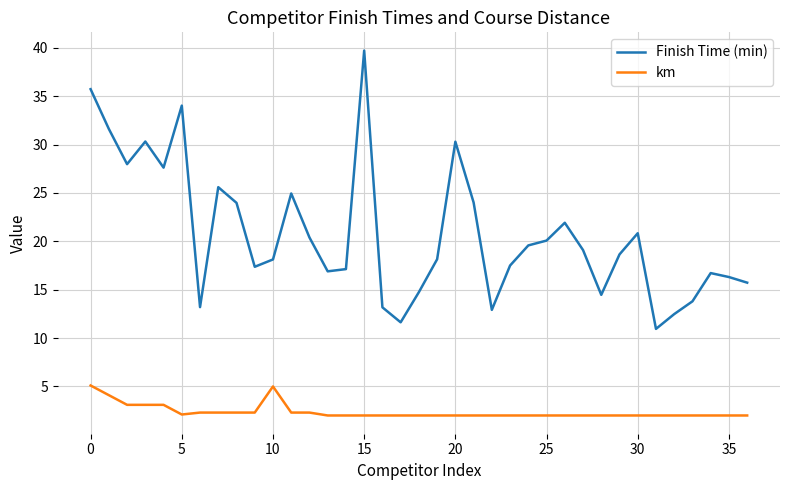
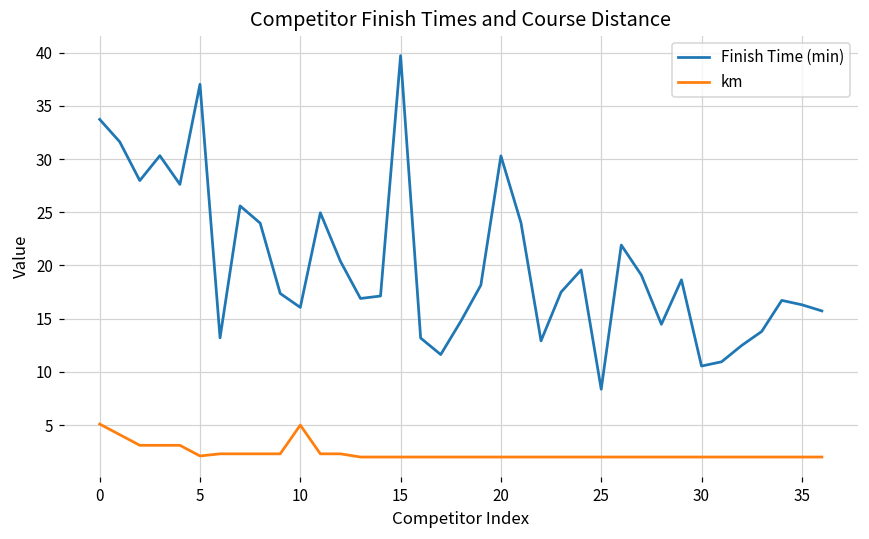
  {
    "Finish Time (min)": {
-     "0": 36,
-     "5": 34,
-     "10": 18,
+     "0": 34,
+     "5": 37,
+     "10": 16,
      "15": 40,
      "20": 30,
-     "25": 20,
-     "30": 21,
+     "25": 8,
+     "30": 11,
      "35": 16
    },
    "km": {
      "0": 5,
      "5": 2,
      "10": 5,
      "15": 2,
      "20": 2,
      "25": 2,
      "30": 2,
      "35": 2
    }
  }
